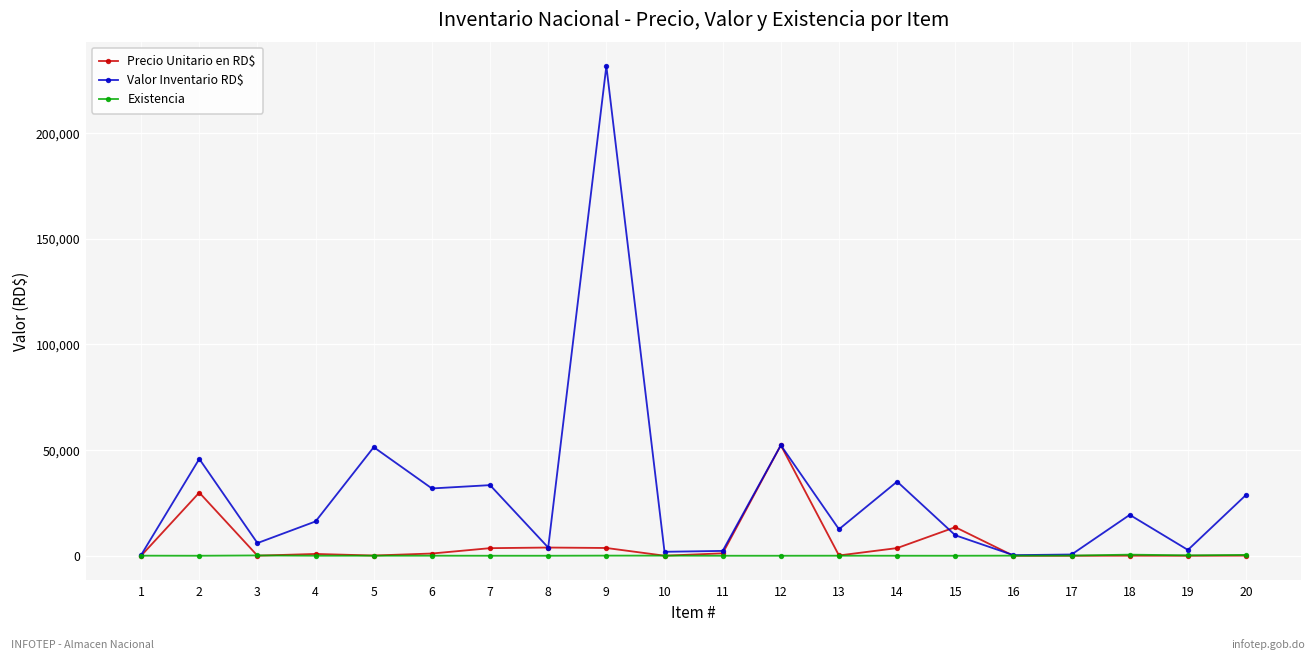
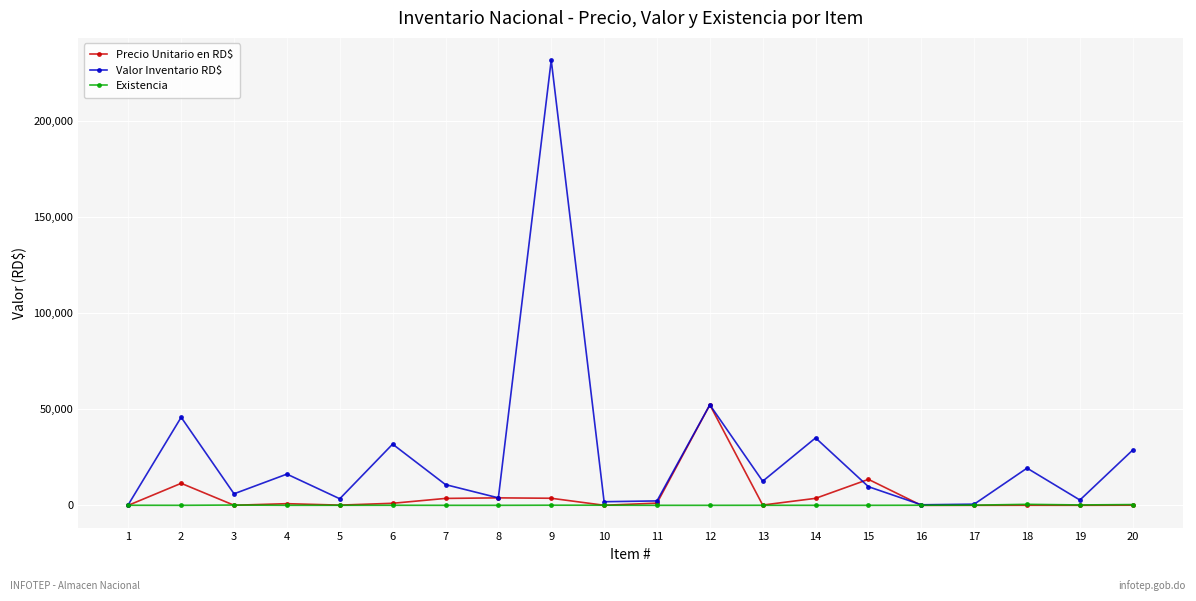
  {
    "Precio Unitario en RD$": {
-     "2": "30,000",
+     "2": "11,000",
      "7": "4,000",
      "9": "4,000",
      "14": "4,000",
      "15": "14,000"
    },
    "Valor Inventario RD$": {
      "2": "46,000",
      "3": "6,000",
      "4": "16,000",
-     "5": "51,000",
+     "5": "3,000",
      "6": "32,000",
-     "7": "33,000",
+     "7": "11,000",
      "9": "232,000",
      "10": "2,000",
      "13": "13,000",
      "14": "35,000",
      "15": "10,000",
      "18": "19,000",
      "19": "3,000",
      "20": "29,000"
    },
    "Existencia": {
      "2": "0",
      "7": "0",
      "8": "0",
      "9": "0",
      "12": "0",
      "14": "0",
      "15": "0"
    }
  }
